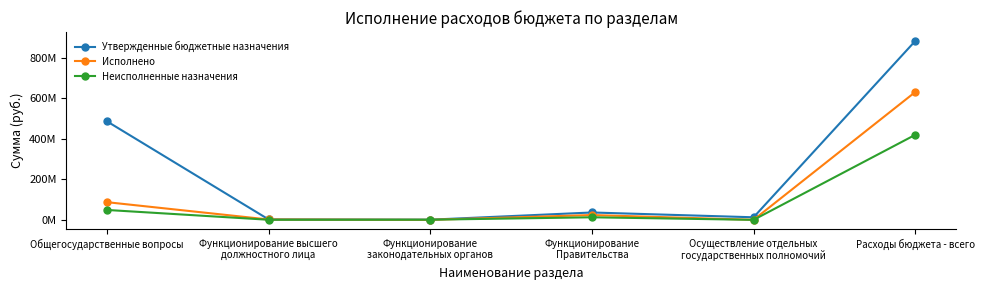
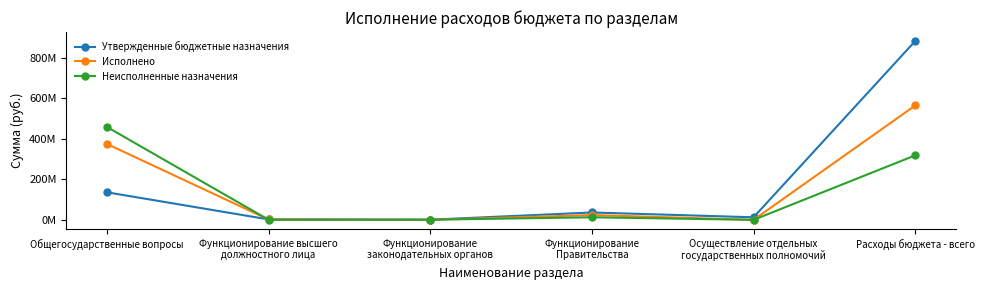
  {
    "Утвержденные бюджетные назначения": {
-     "Общегосударственные вопросы": 490000000,
+     "Общегосударственные вопросы": 140000000,
      "Расходы бюджета - всего": 880000000
    },
    "Исполнено": {
-     "Общегосударственные вопросы": 90000000,
-     "Расходы бюджета - всего": 630000000
+     "Общегосударственные вопросы": 370000000,
+     "Расходы бюджета - всего": 560000000
    },
    "Неисполненные назначения": {
-     "Общегосударственные вопросы": 50000000,
-     "Расходы бюджета - всего": 420000000
+     "Общегосударственные вопросы": 460000000,
+     "Расходы бюджета - всего": 320000000
    }
  }
